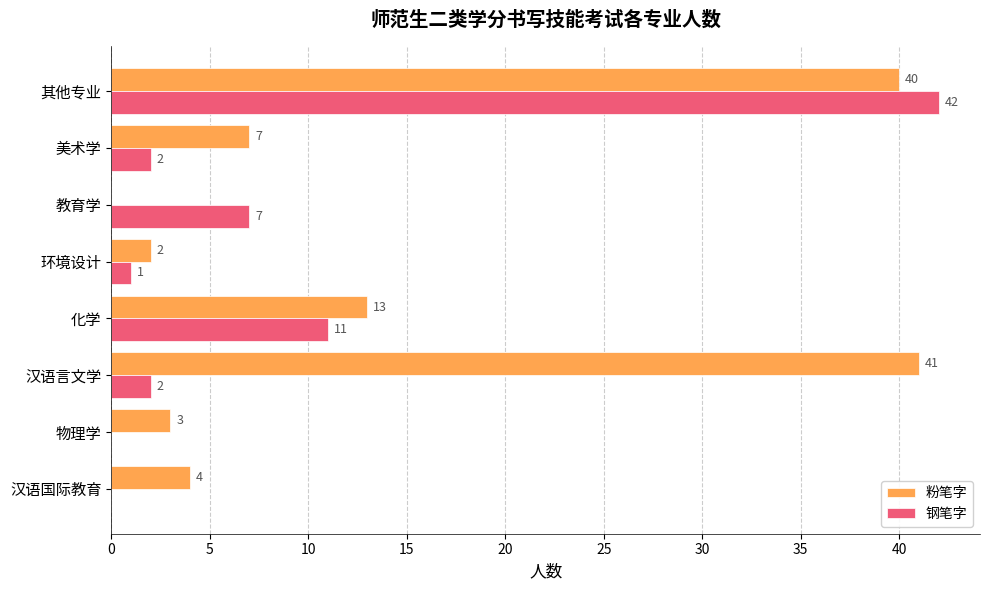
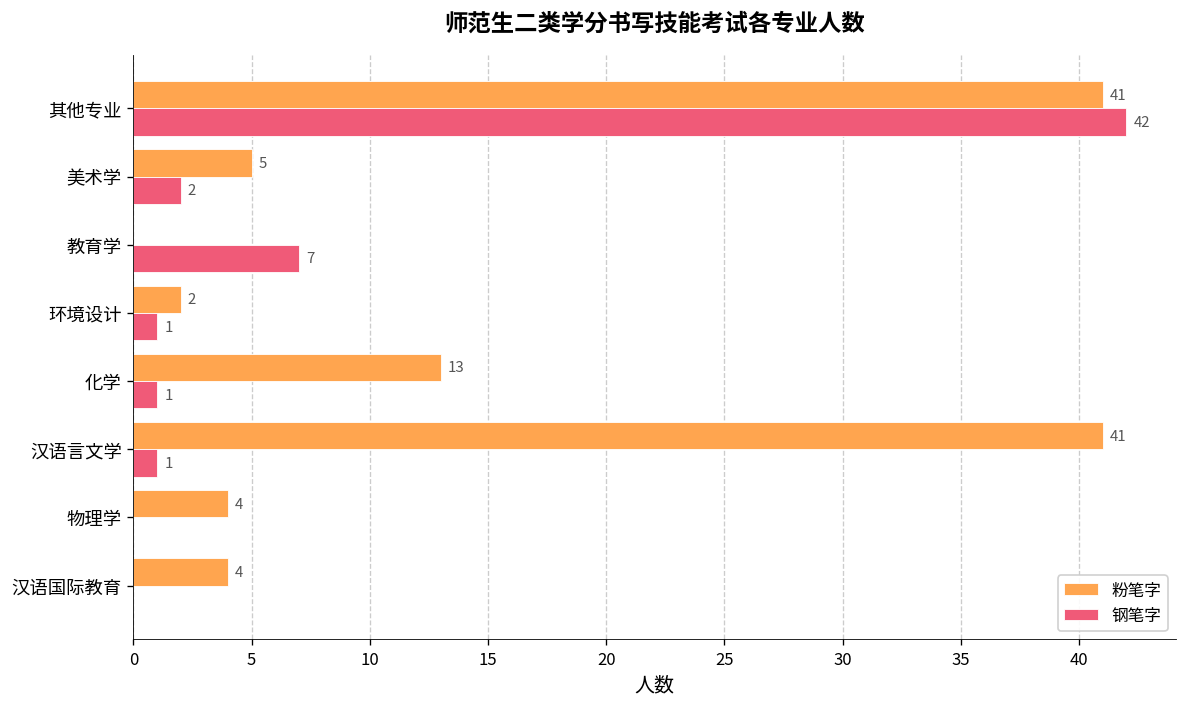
  {
    "粉笔字": {
-     "其他专业": 40,
-     "美术学": 7,
+     "其他专业": 41,
+     "美术学": 5,
      "环境设计": 2,
      "化学": 13,
      "汉语言文学": 41,
-     "物理学": 3,
+     "物理学": 4,
      "汉语国际教育": 4
    },
    "钢笔字": {
      "其他专业": 42,
      "美术学": 2,
      "教育学": 7,
      "环境设计": 1,
-     "化学": 11,
-     "汉语言文学": 2
+     "化学": 1,
+     "汉语言文学": 1
    }
  }
